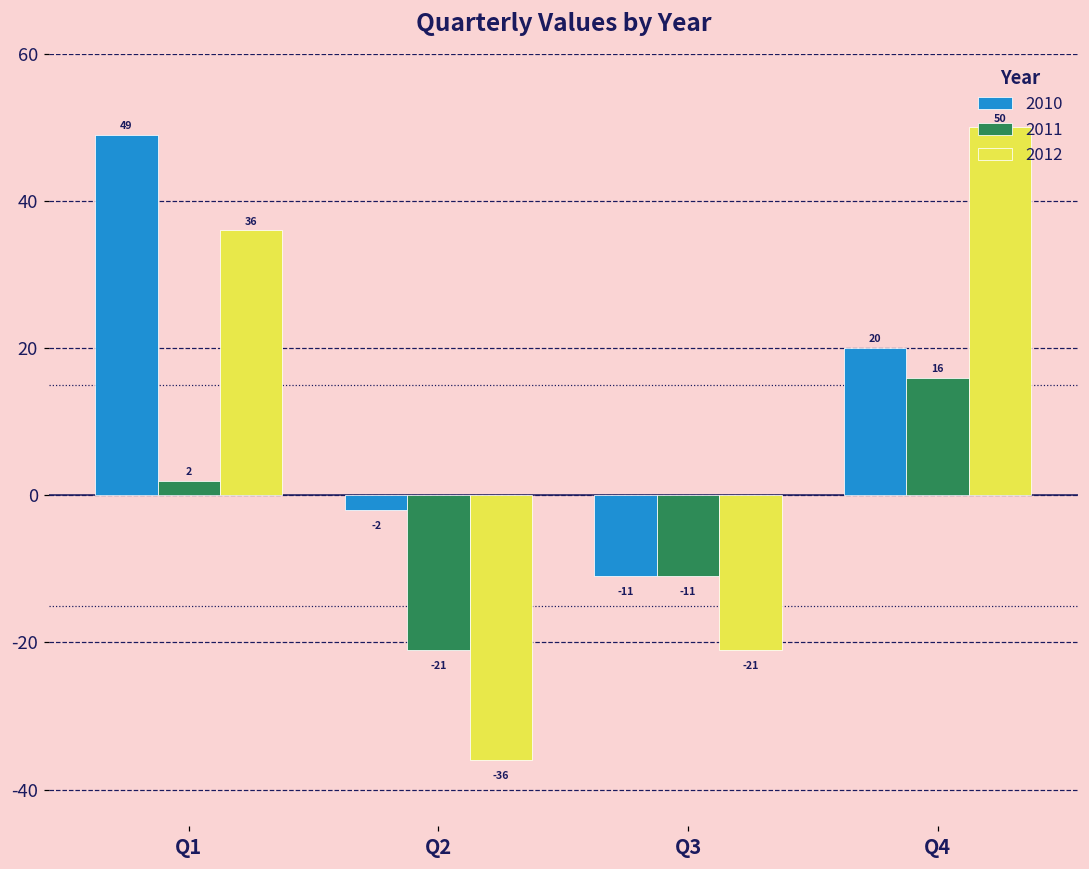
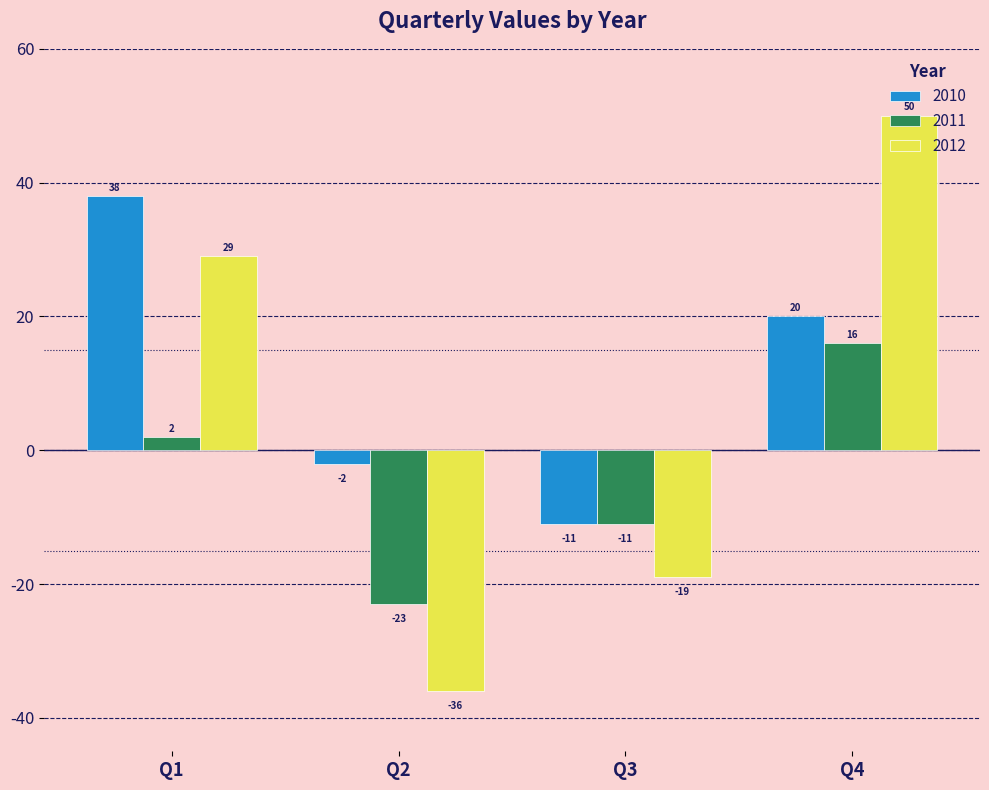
  {
    "2010": {
-     "Q1": 49,
+     "Q1": 38,
      "Q2": -2,
      "Q3": -11,
      "Q4": 20
    },
    "2011": {
      "Q1": 2,
-     "Q2": -21,
+     "Q2": -23,
      "Q3": -11,
      "Q4": 16
    },
    "2012": {
-     "Q1": 36,
+     "Q1": 29,
      "Q2": -36,
-     "Q3": -21
+     "Q3": -19
    }
  }
